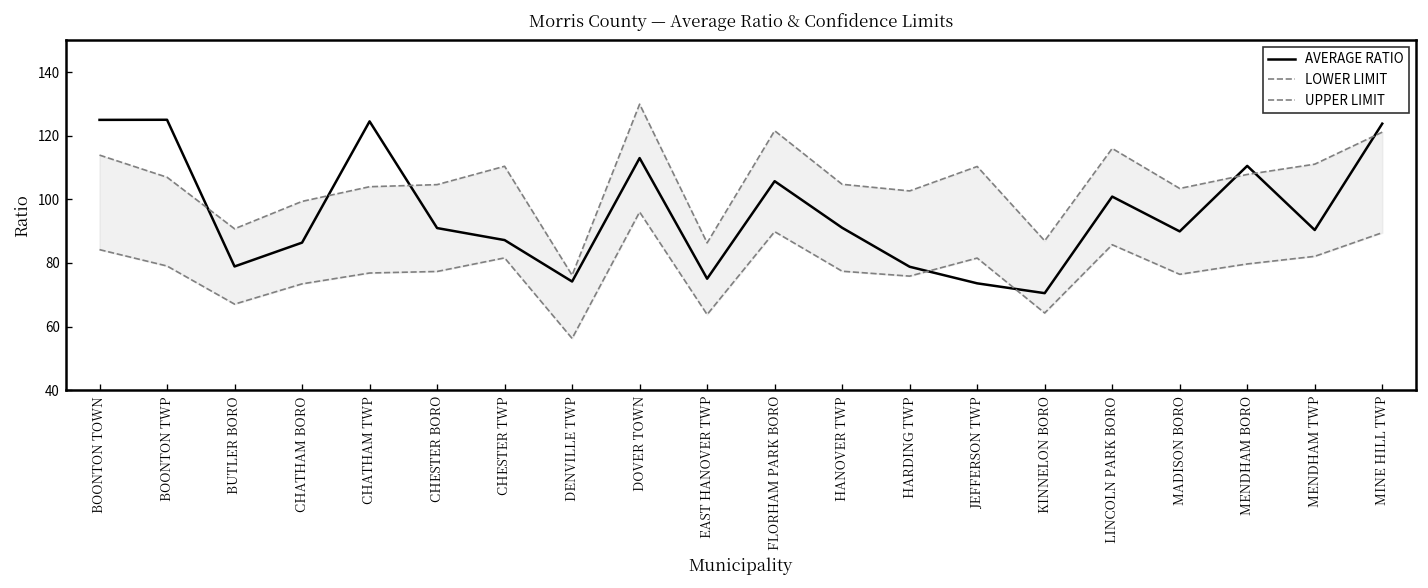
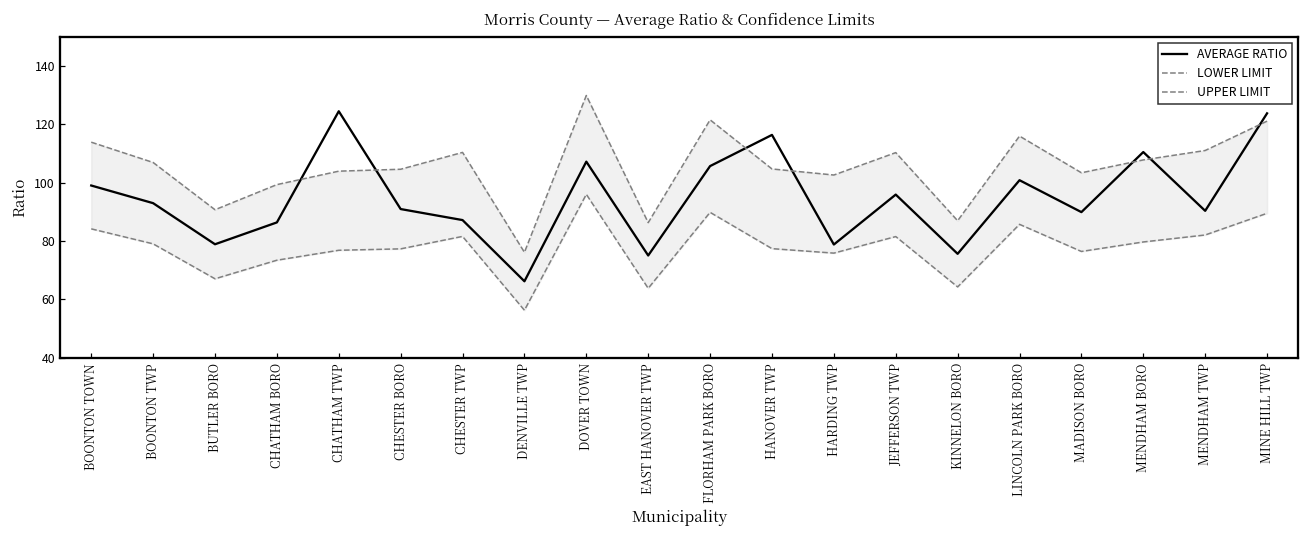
  {
    "AVERAGE RATIO": {
-     "BOONTON TOWN": 125,
-     "BOONTON TWP": 125,
+     "BOONTON TOWN": 99,
+     "BOONTON TWP": 93,
      "BUTLER BORO": 79,
      "CHATHAM BORO": 86,
      "CHATHAM TWP": 125,
      "CHESTER BORO": 91,
      "CHESTER TWP": 87,
-     "DENVILLE TWP": 74,
-     "DOVER TOWN": 113,
+     "DENVILLE TWP": 66,
+     "DOVER TOWN": 107,
      "EAST HANOVER TWP": 75,
      "FLORHAM PARK BORO": 106,
-     "HANOVER TWP": 91,
+     "HANOVER TWP": 116,
      "HARDING TWP": 79,
-     "JEFFERSON TWP": 74,
-     "KINNELON BORO": 71,
+     "JEFFERSON TWP": 96,
+     "KINNELON BORO": 76,
      "LINCOLN PARK BORO": 101,
      "MADISON BORO": 90,
      "MENDHAM BORO": 111,
      "MENDHAM TWP": 90,
      "MINE HILL TWP": 124
    }
  }
